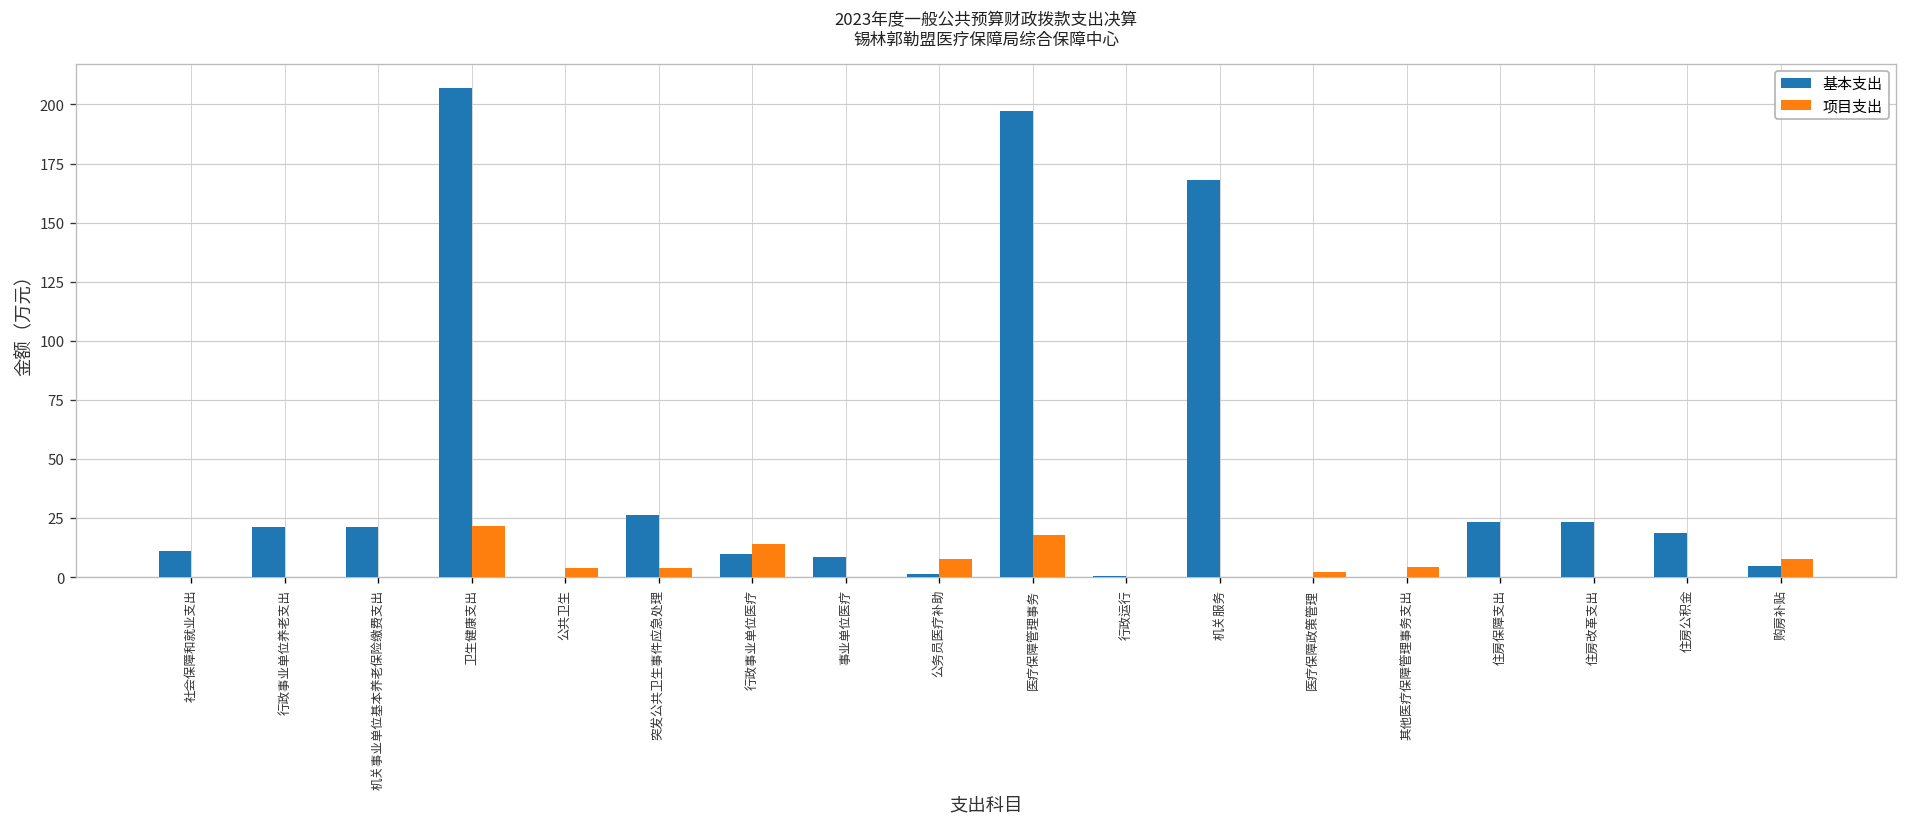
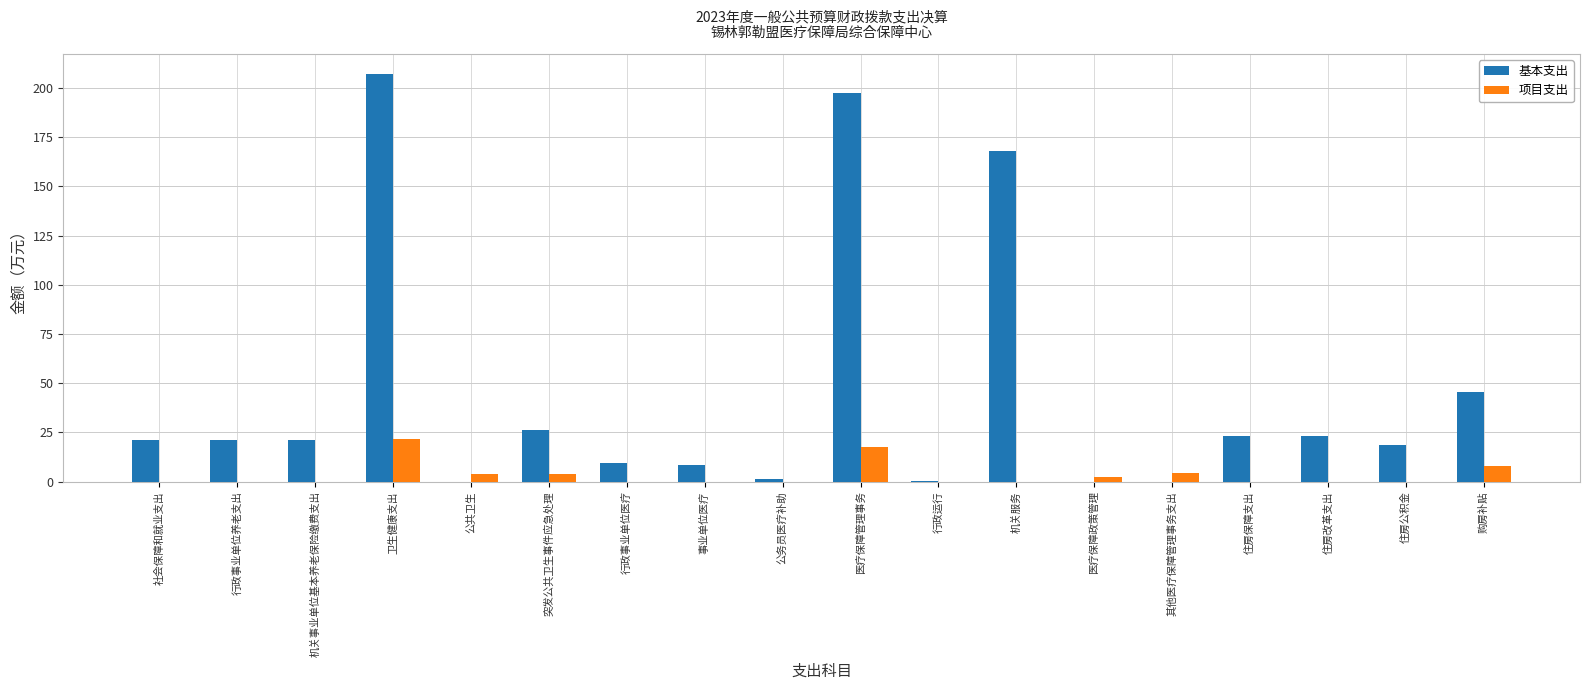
  {
    "基本支出": {
-     "社会保障和就业支出": 11,
+     "社会保障和就业支出": 21,
      "行政事业单位养老支出": 21,
      "机关事业单位基本养老保险缴费支出": 21,
      "卫生健康支出": 207,
      "公共卫生": 0,
      "突发公共卫生事件应急处理": 26,
      "行政事业单位医疗": 10,
      "事业单位医疗": 8,
      "公务员医疗补助": 1,
      "医疗保障管理事务": 197,
      "机关服务": 168,
      "医疗保障政策管理": 0,
      "其他医疗保障管理事务支出": 0,
      "住房保障支出": 23,
      "住房改革支出": 23,
      "住房公积金": 19,
-     "购房补贴": 5
+     "购房补贴": 45
    },
    "项目支出": {
      "社会保障和就业支出": 0,
      "行政事业单位养老支出": 0,
      "机关事业单位基本养老保险缴费支出": 0,
      "卫生健康支出": 22,
      "公共卫生": 4,
      "突发公共卫生事件应急处理": 4,
-     "行政事业单位医疗": 14,
+     "行政事业单位医疗": 0,
      "事业单位医疗": 0,
-     "公务员医疗补助": 8,
+     "公务员医疗补助": 0,
      "医疗保障管理事务": 18,
      "行政运行": 0,
      "机关服务": 0,
      "医疗保障政策管理": 2,
      "其他医疗保障管理事务支出": 4,
      "住房保障支出": 0,
      "住房改革支出": 0,
      "住房公积金": 0,
      "购房补贴": 8
    }
  }
